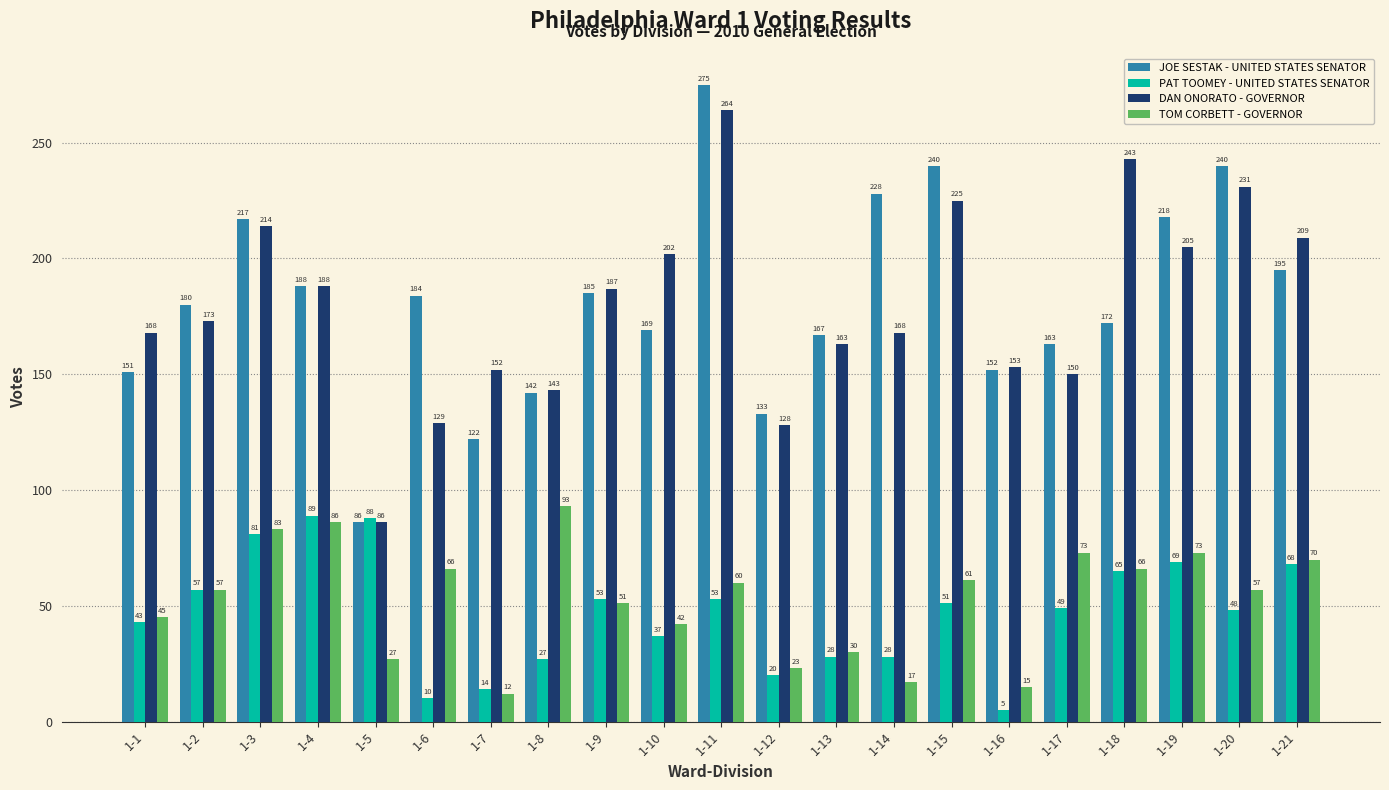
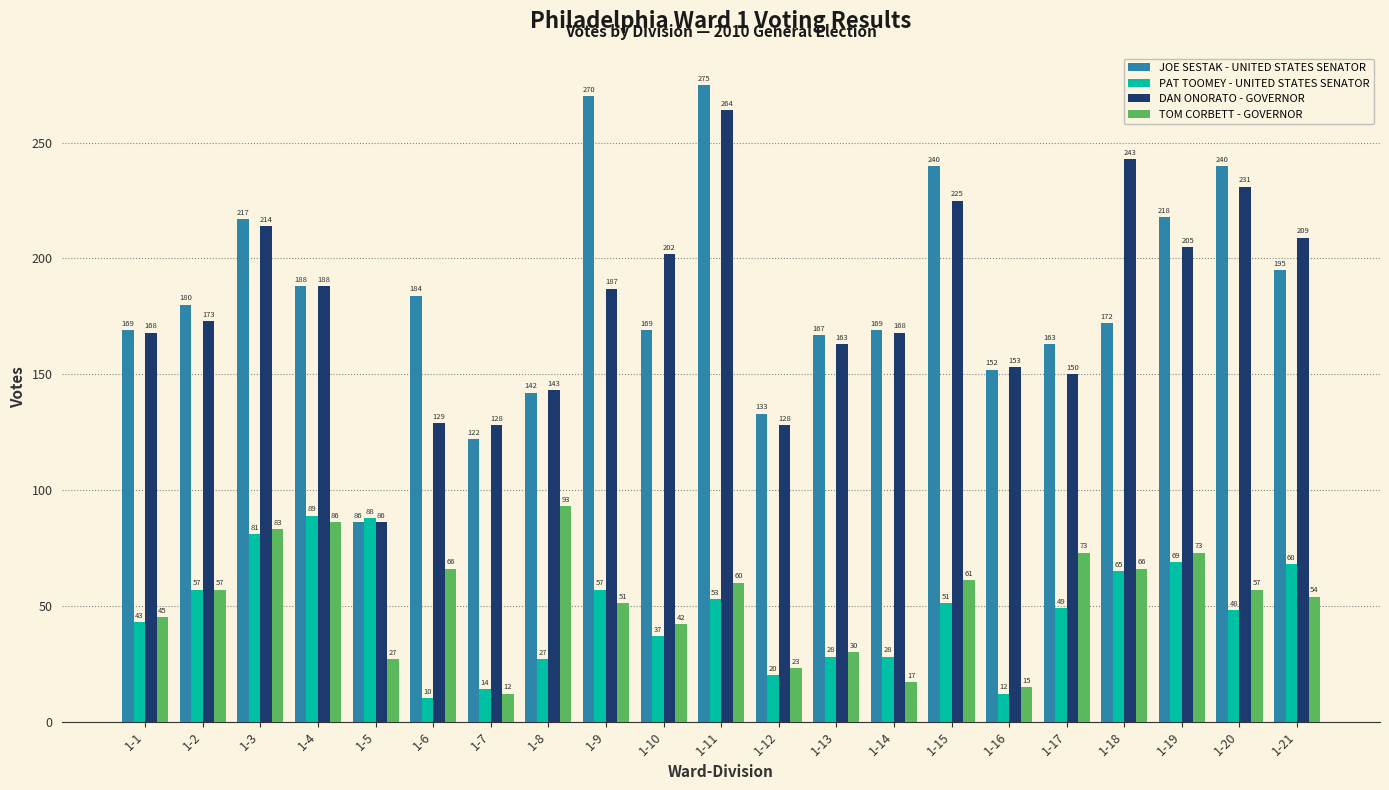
  {
    "JOE SESTAK - UNITED STATES SENATOR": {
-     "1-1": 151,
+     "1-1": 169,
      "1-2": 180,
      "1-3": 217,
      "1-4": 188,
      "1-5": 86,
      "1-6": 184,
      "1-7": 122,
      "1-8": 142,
-     "1-9": 185,
+     "1-9": 270,
      "1-10": 169,
      "1-11": 275,
      "1-12": 133,
      "1-13": 167,
-     "1-14": 228,
+     "1-14": 169,
      "1-15": 240,
      "1-16": 152,
      "1-17": 163,
      "1-18": 172,
      "1-19": 218,
      "1-20": 240,
      "1-21": 195
    },
    "PAT TOOMEY - UNITED STATES SENATOR": {
      "1-1": 43,
      "1-2": 57,
      "1-3": 81,
      "1-4": 89,
      "1-5": 88,
      "1-6": 10,
      "1-7": 14,
      "1-8": 27,
-     "1-9": 53,
+     "1-9": 57,
      "1-10": 37,
      "1-11": 53,
      "1-12": 20,
      "1-13": 28,
      "1-14": 28,
      "1-15": 51,
-     "1-16": 5,
+     "1-16": 12,
      "1-17": 49,
      "1-18": 65,
      "1-19": 69,
      "1-20": 48,
      "1-21": 68
    },
    "DAN ONORATO - GOVERNOR": {
      "1-1": 168,
      "1-2": 173,
      "1-3": 214,
      "1-4": 188,
      "1-5": 86,
      "1-6": 129,
-     "1-7": 152,
+     "1-7": 128,
      "1-8": 143,
      "1-9": 187,
      "1-10": 202,
      "1-11": 264,
      "1-12": 128,
      "1-13": 163,
      "1-14": 168,
      "1-15": 225,
      "1-16": 153,
      "1-17": 150,
      "1-18": 243,
      "1-19": 205,
      "1-20": 231,
      "1-21": 209
    },
    "TOM CORBETT - GOVERNOR": {
      "1-1": 45,
      "1-2": 57,
      "1-3": 83,
      "1-4": 86,
      "1-5": 27,
      "1-6": 66,
      "1-7": 12,
      "1-8": 93,
      "1-9": 51,
      "1-10": 42,
      "1-11": 60,
      "1-12": 23,
      "1-13": 30,
      "1-14": 17,
      "1-15": 61,
      "1-16": 15,
      "1-17": 73,
      "1-18": 66,
      "1-19": 73,
      "1-20": 57,
-     "1-21": 70
+     "1-21": 54
    }
  }
